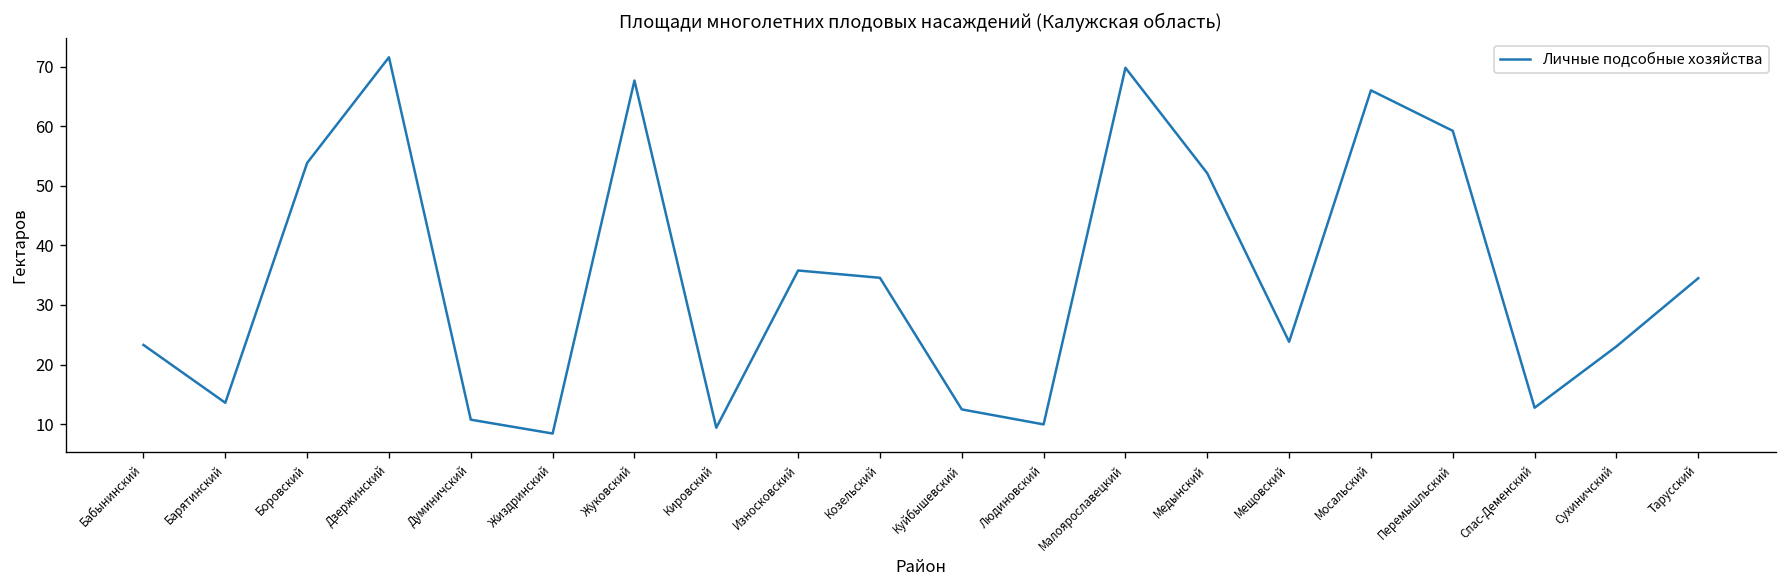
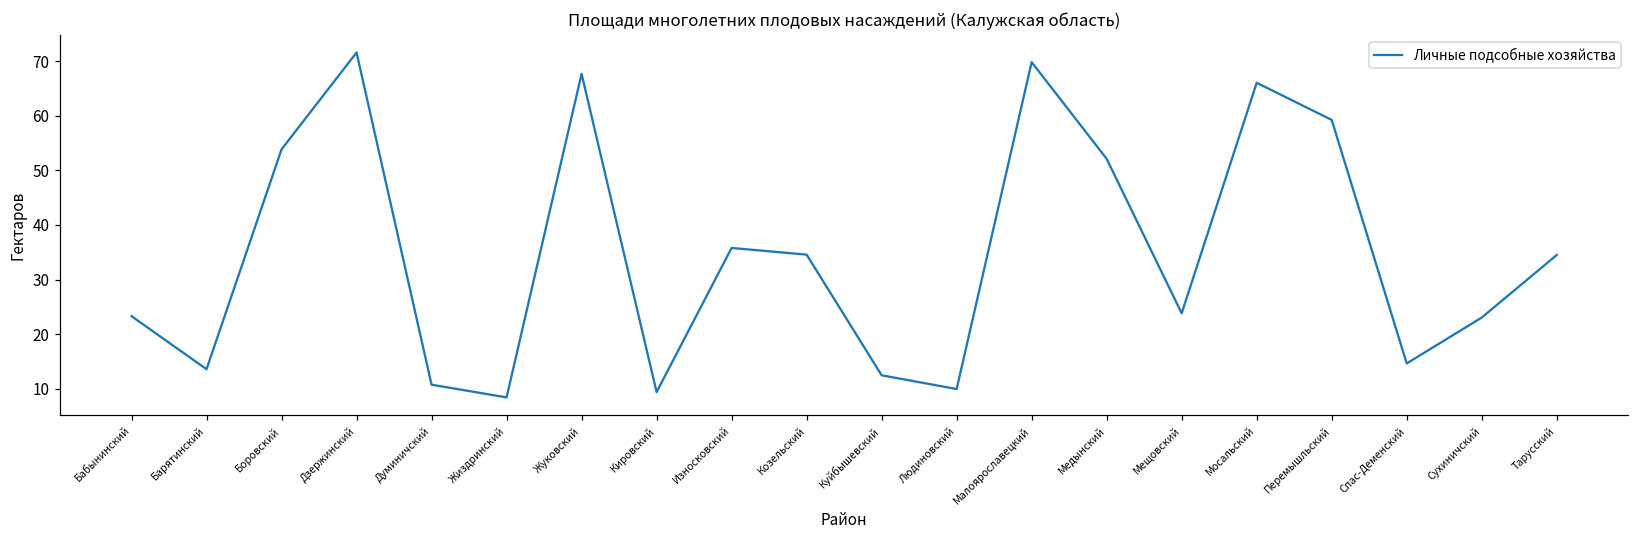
  {
    "Бабынинский": 23,
    "Барятинский": 14,
    "Боровский": 54,
    "Дзержинский": 72,
    "Думиничский": 11,
    "Жиздринский": 8,
    "Жуковский": 68,
    "Кировский": 9,
    "Износковский": 36,
    "Козельский": 35,
    "Куйбышевский": 12,
    "Людиновский": 10,
    "Малоярославецкий": 70,
    "Медынский": 52,
    "Мещовский": 24,
    "Мосальский": 66,
    "Перемышльский": 59,
-   "Спас-Деменский": 13,
+   "Спас-Деменский": 15,
    "Сухиничский": 23,
    "Тарусский": 34
  }
